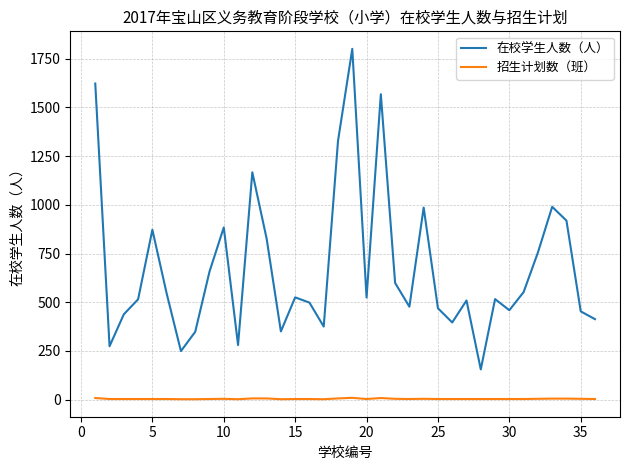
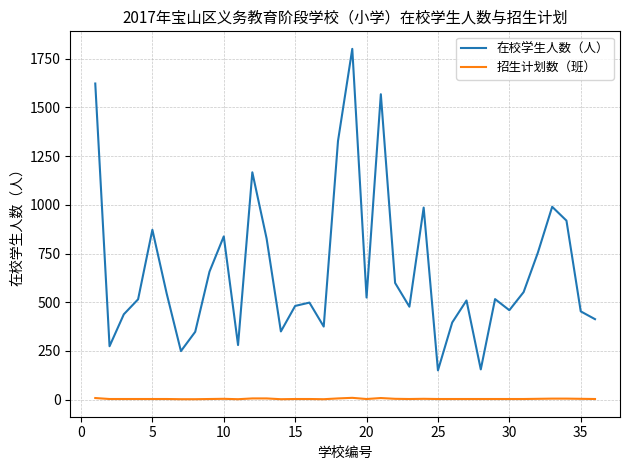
  {
    "在校学生人数（人）": {
      "5": 870,
-     "10": 880,
-     "15": 530,
+     "10": 840,
+     "15": 480,
      "20": 520,
-     "25": 470,
+     "25": 150,
      "30": 460,
      "35": 450
    },
    "招生计划数（班）": {
      "5": 0,
      "10": 0,
      "15": 0,
      "20": 0,
      "25": 0,
      "30": 0,
      "35": 0
    }
  }
